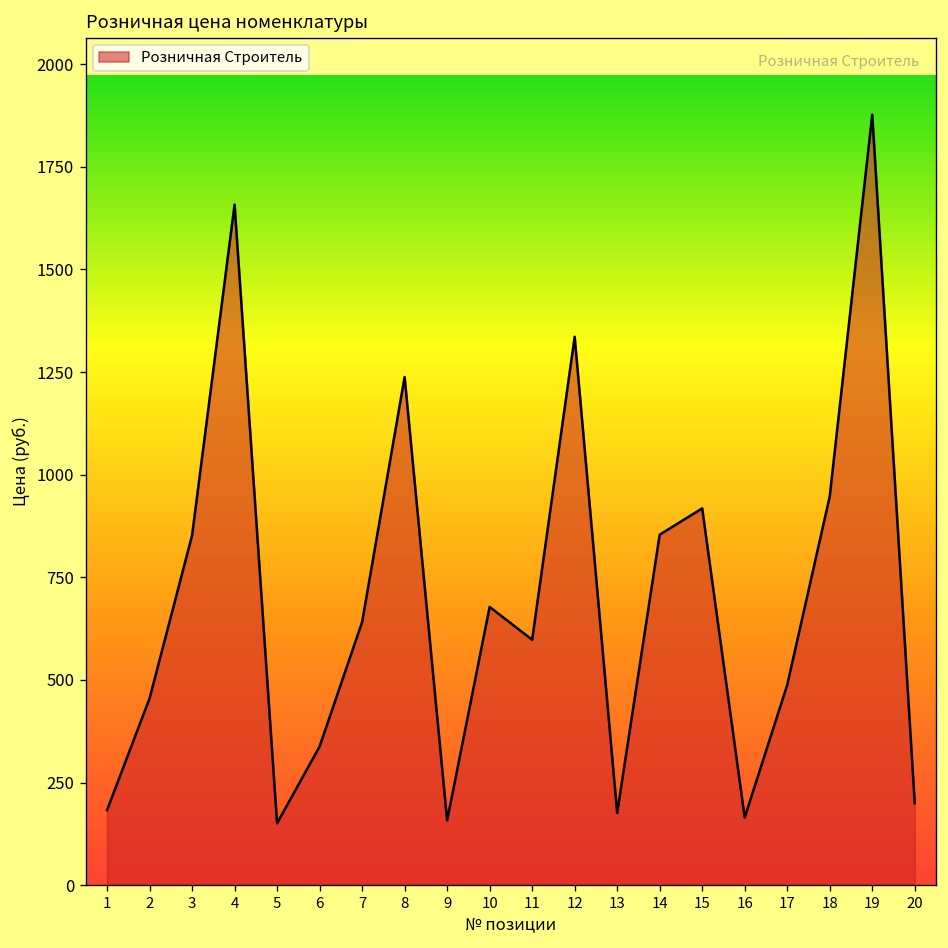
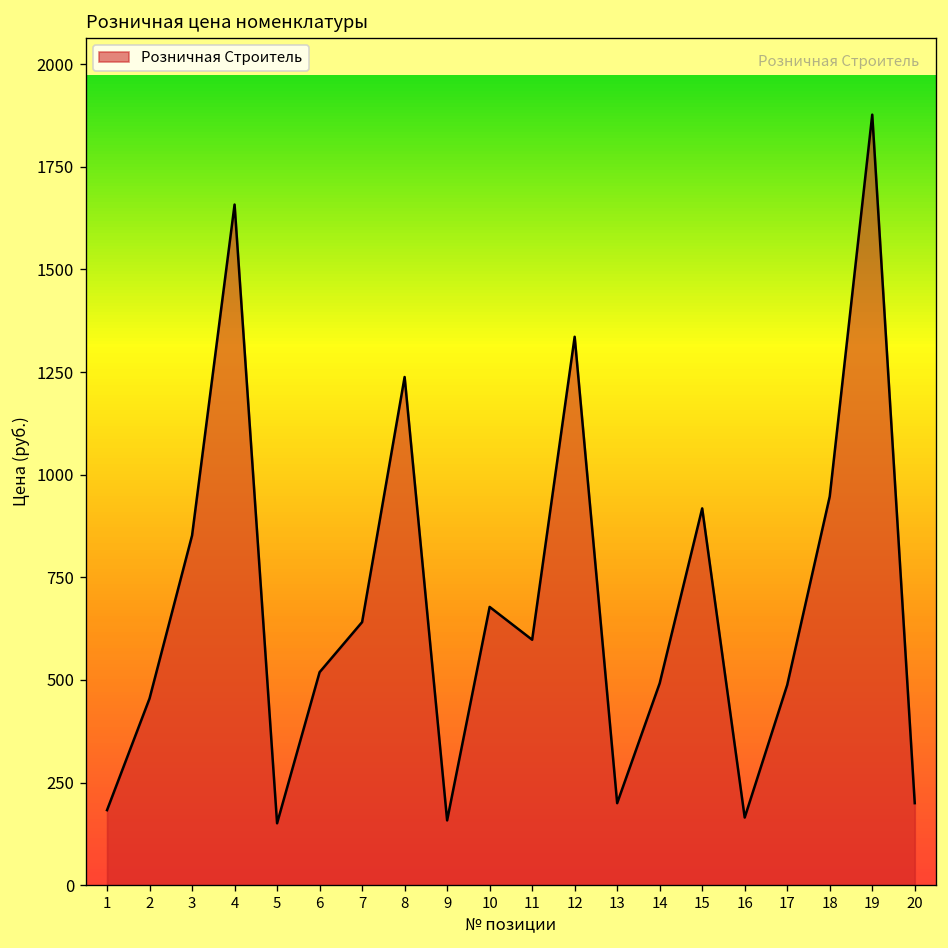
  {
    "1": 180,
    "2": 460,
    "3": 850,
    "4": 1660,
    "5": 150,
-   "6": 340,
+   "6": 520,
    "7": 640,
    "8": 1240,
    "9": 160,
    "10": 680,
    "11": 600,
    "12": 1340,
-   "13": 180,
-   "14": 850,
+   "13": 200,
+   "14": 490,
    "15": 920,
    "16": 170,
    "17": 490,
    "18": 950,
    "19": 1880,
    "20": 200
  }
